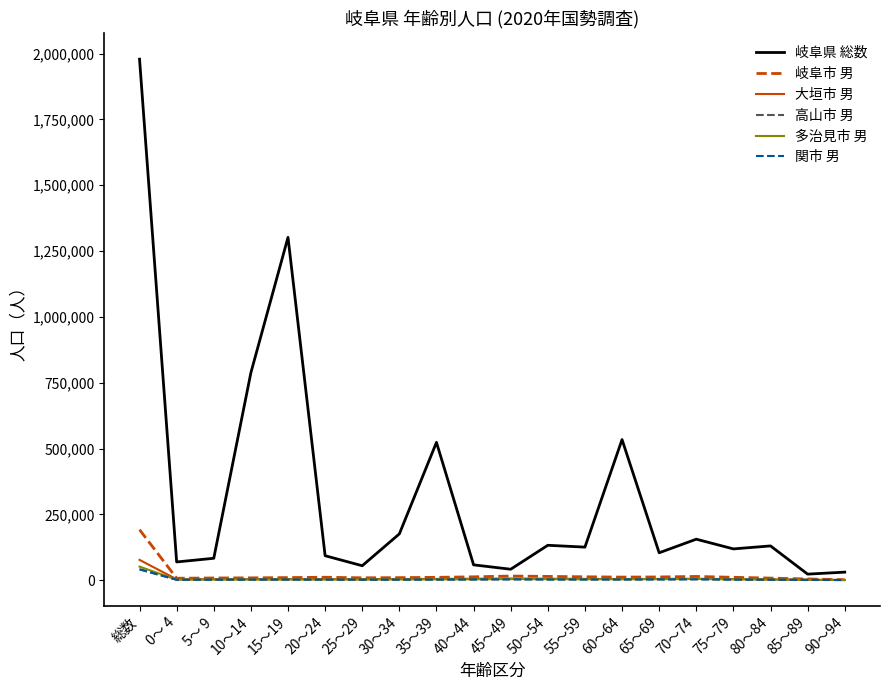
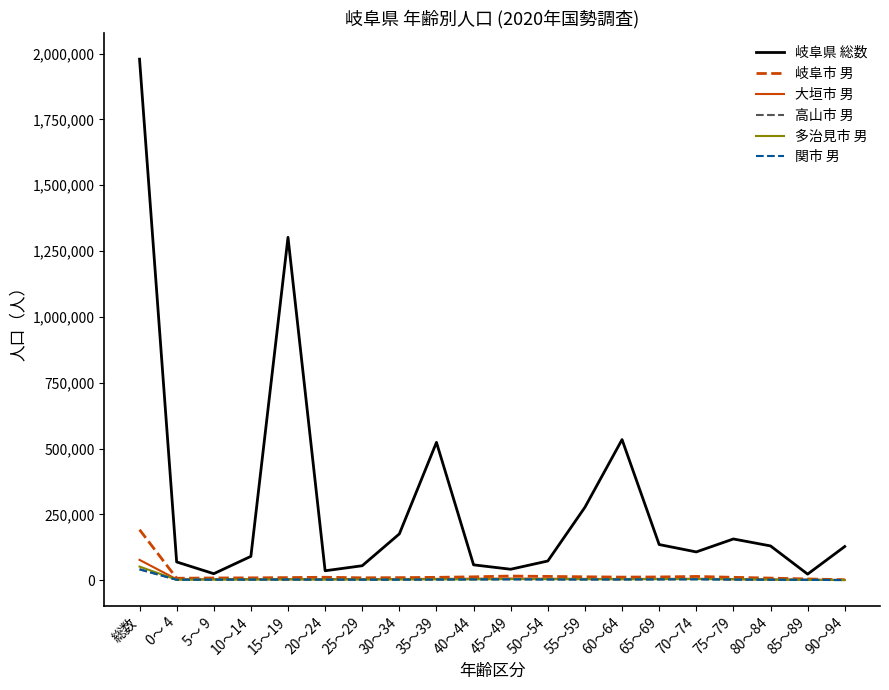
  {
    "岐阜県 総数": {
      "総数": "1,980,000",
      "0～ 4": "70,000",
-     "5～ 9": "80,000",
-     "10～14": "790,000",
+     "5～ 9": "20,000",
+     "10～14": "90,000",
      "15～19": "1,300,000",
-     "20～24": "90,000",
+     "20～24": "40,000",
      "25～29": "50,000",
      "30～34": "180,000",
      "35～39": "520,000",
      "40～44": "60,000",
      "45～49": "40,000",
-     "50～54": "130,000",
-     "55～59": "130,000",
+     "50～54": "70,000",
+     "55～59": "280,000",
      "60～64": "530,000",
-     "65～69": "100,000",
-     "70～74": "160,000",
-     "75～79": "120,000",
+     "65～69": "140,000",
+     "70～74": "110,000",
+     "75～79": "160,000",
      "80～84": "130,000",
      "85～89": "20,000",
-     "90～94": "30,000"
+     "90～94": "130,000"
    },
    "多治見市 男": {
      "総数": "50,000"
    }
  }
